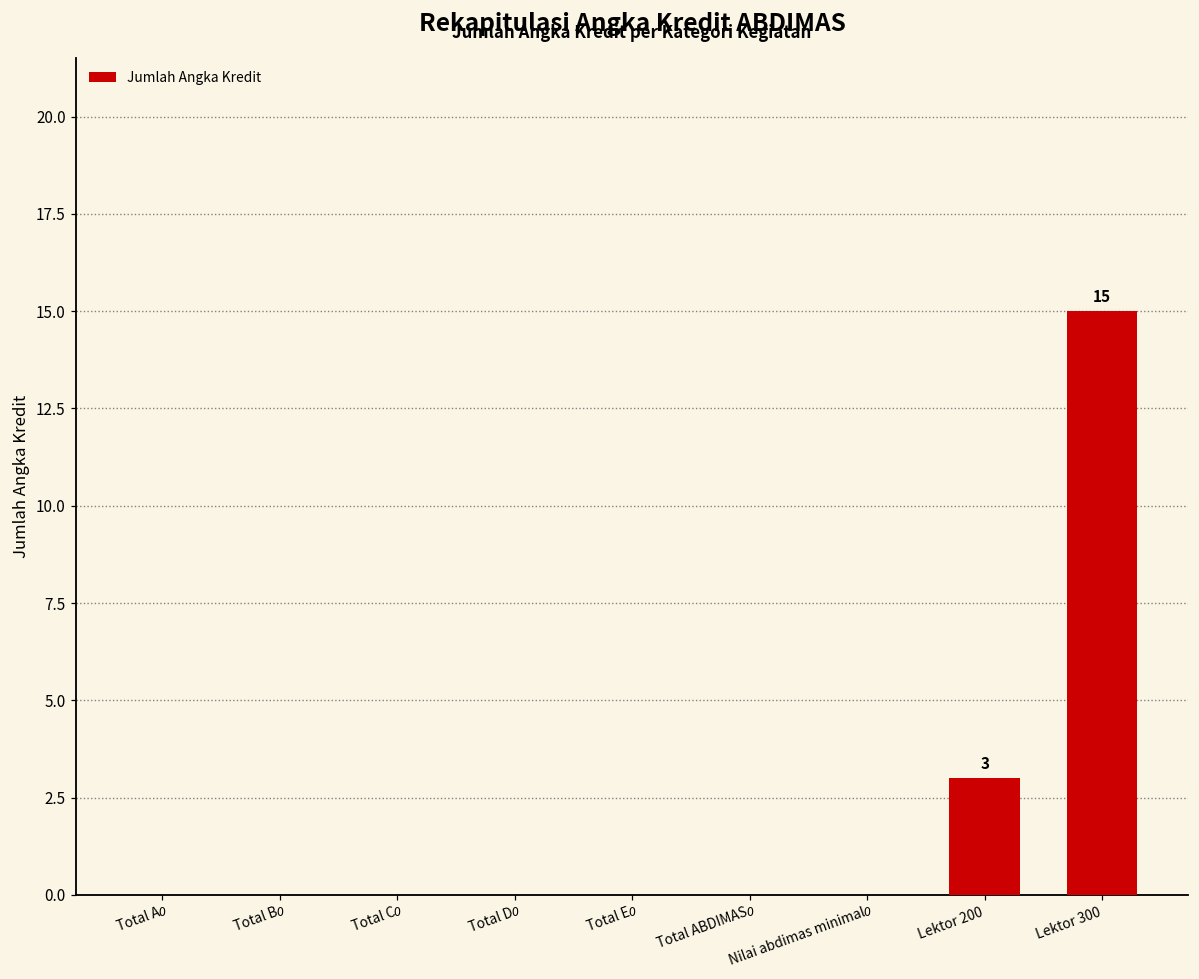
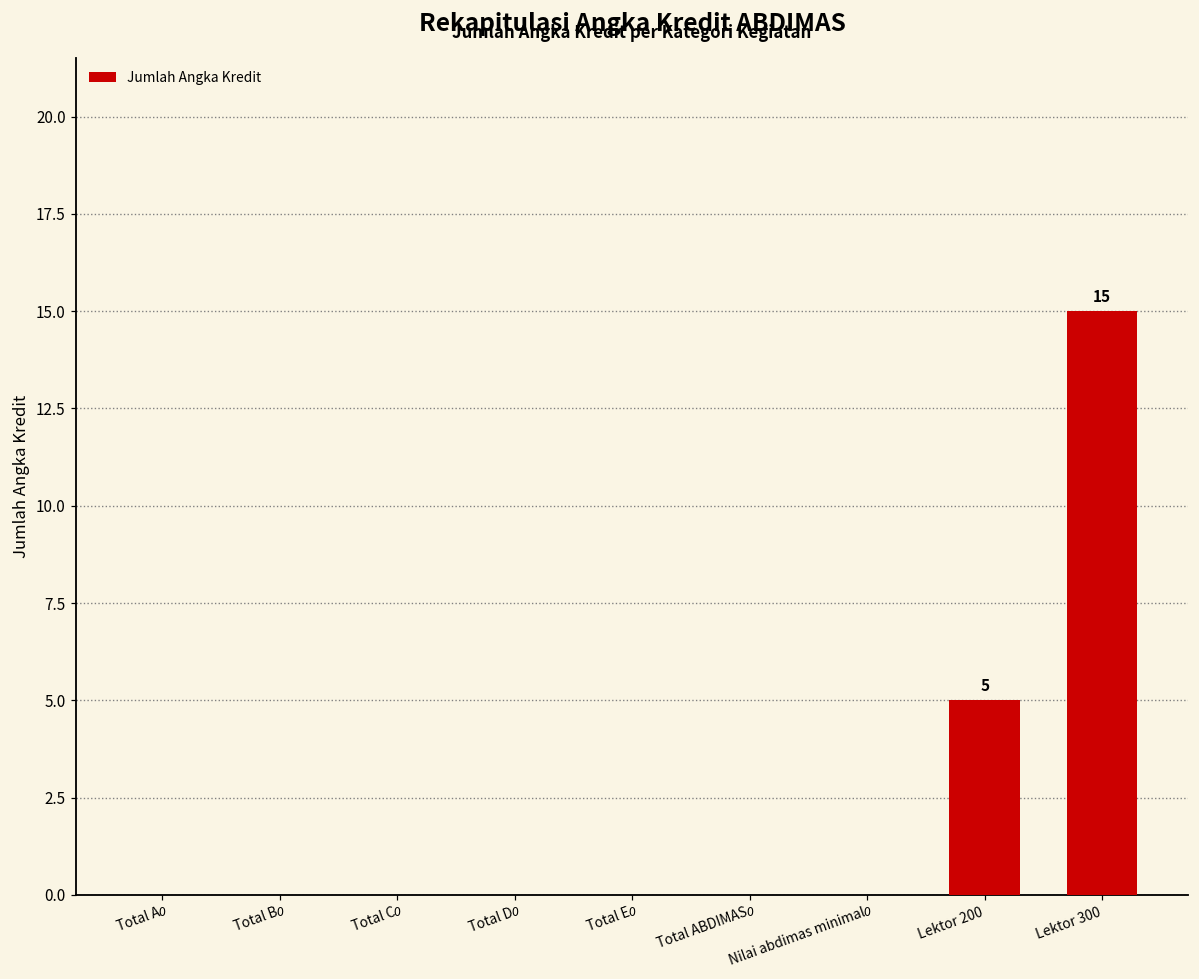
  {
    "Total A": 0,
    "Total B": 0,
    "Total C": 0,
    "Total D": 0,
    "Total E": 0,
    "Total ABDIMAS": 0,
    "Nilai abdimas minimal": 0,
-   "Lektor 200": 3,
+   "Lektor 200": 5,
    "Lektor 300": 15
  }
